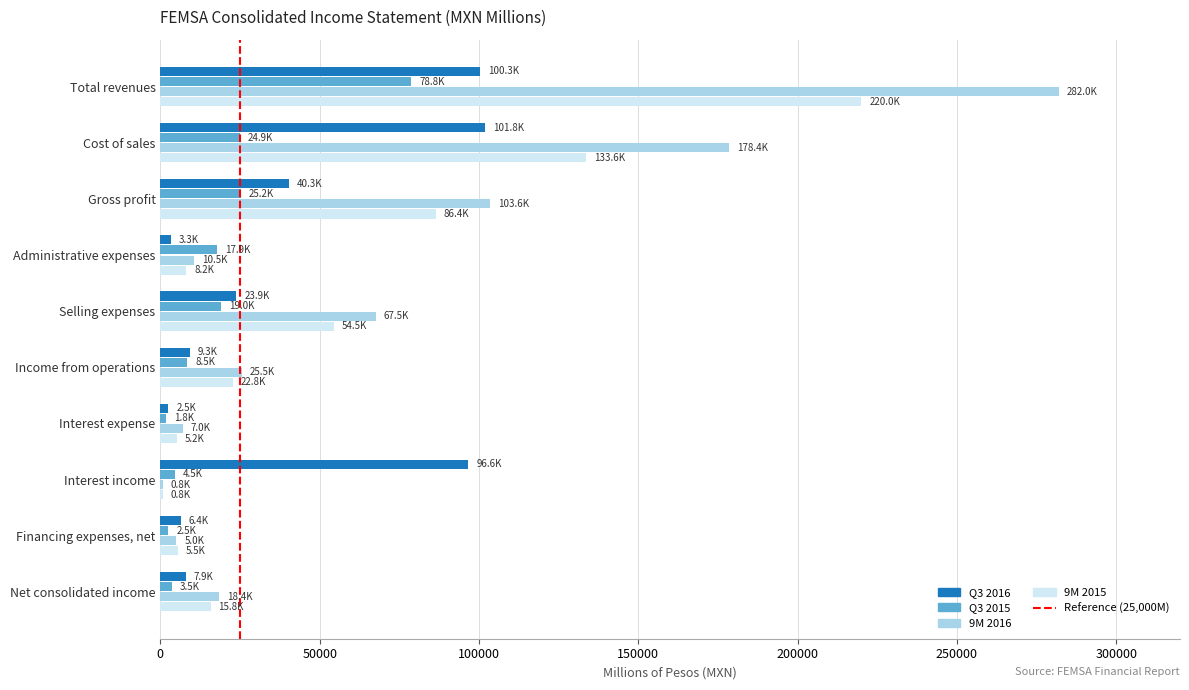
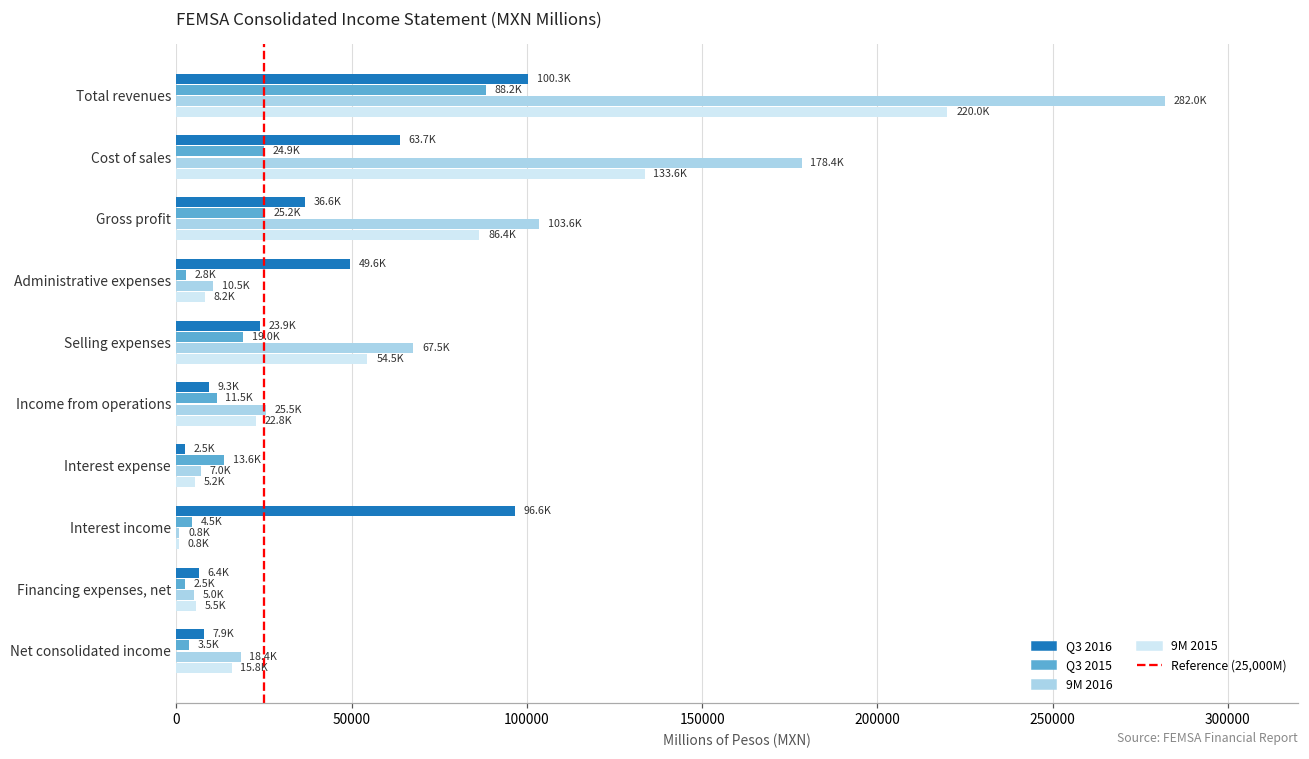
  {
    "Q3 2016": {
      "Total revenues": "100.3K",
-     "Cost of sales": "101.8K",
-     "Gross profit": "40.3K",
-     "Administrative expenses": "3.3K",
+     "Cost of sales": "63.7K",
+     "Gross profit": "36.6K",
+     "Administrative expenses": "49.6K",
      "Selling expenses": "23.9K",
      "Income from operations": "9.3K",
      "Interest expense": "2.5K",
      "Interest income": "96.6K",
      "Financing expenses, net": "6.4K",
      "Net consolidated income": "7.9K"
    },
    "Q3 2015": {
-     "Total revenues": "78.8K",
+     "Total revenues": "88.2K",
      "Cost of sales": "24.9K",
      "Gross profit": "25.2K",
-     "Administrative expenses": "17.9K",
+     "Administrative expenses": "2.8K",
      "Selling expenses": "19.0K",
-     "Income from operations": "8.5K",
-     "Interest expense": "1.8K",
+     "Income from operations": "11.5K",
+     "Interest expense": "13.6K",
      "Interest income": "4.5K",
      "Financing expenses, net": "2.5K",
      "Net consolidated income": "3.5K"
    }
  }
